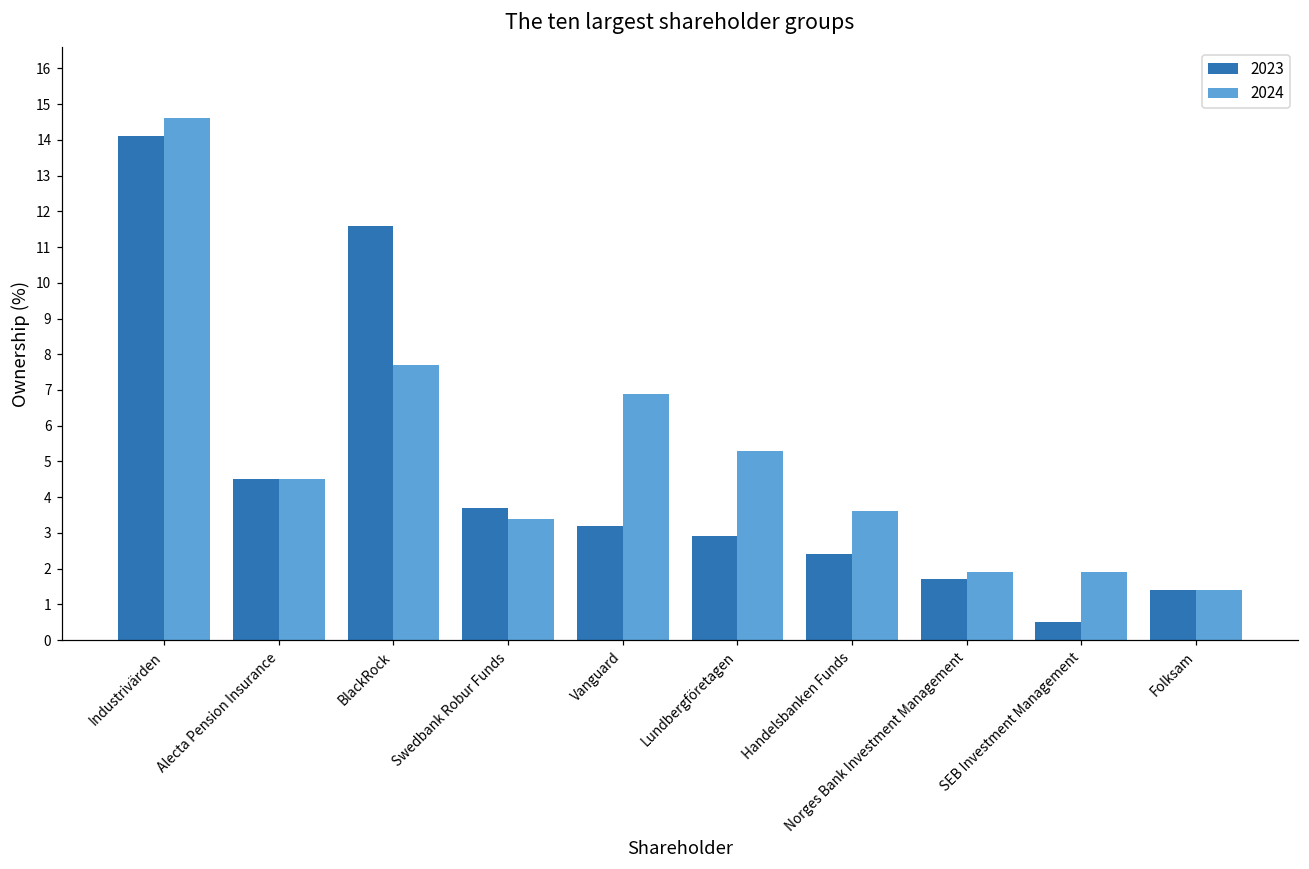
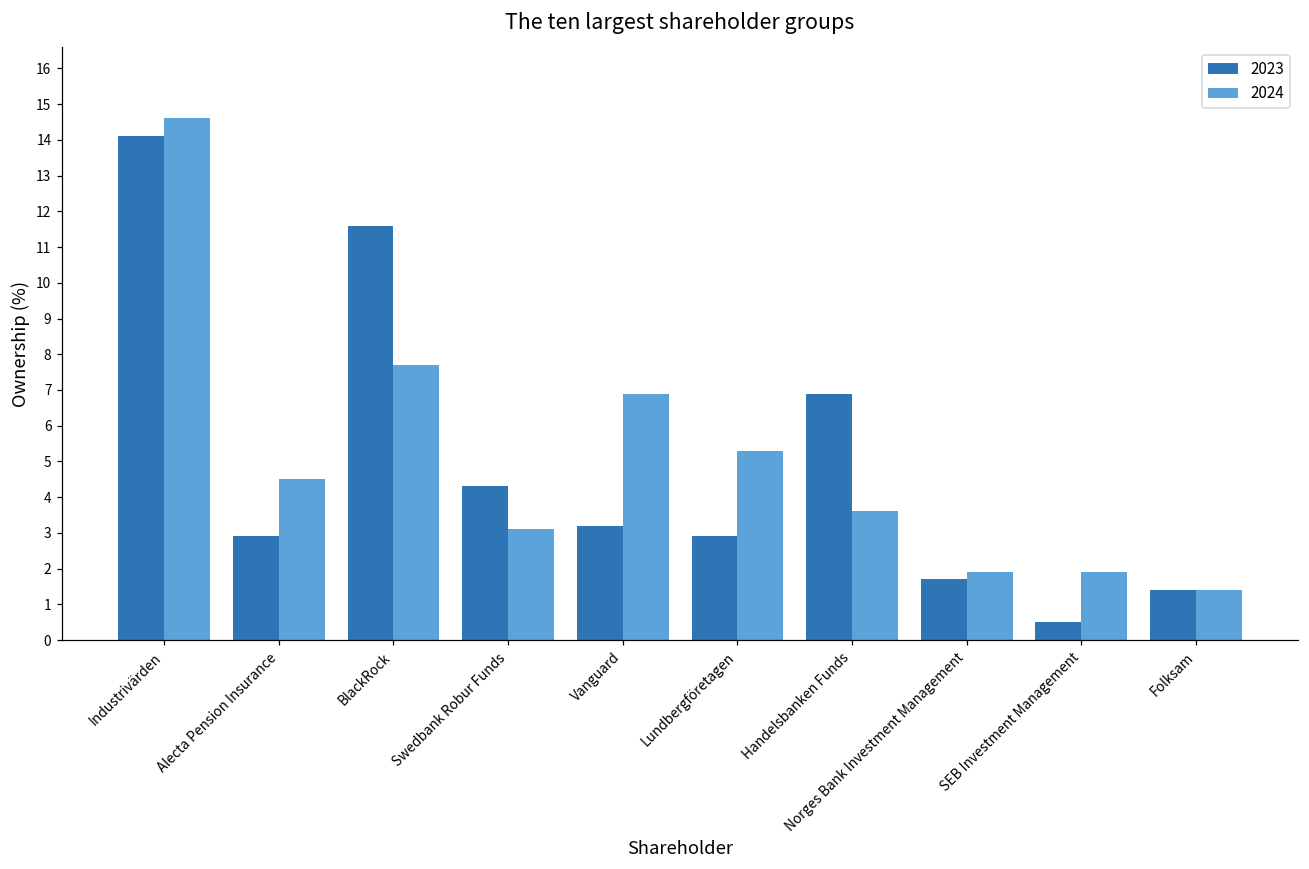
  {
    "2023": {
      "Industrivärden": 14.1,
-     "Alecta Pension Insurance": 4.5,
+     "Alecta Pension Insurance": 2.9,
      "BlackRock": 11.6,
-     "Swedbank Robur Funds": 3.7,
+     "Swedbank Robur Funds": 4.3,
      "Vanguard": 3.2,
      "Lundbergföretagen": 2.9,
-     "Handelsbanken Funds": 2.4,
+     "Handelsbanken Funds": 6.9,
      "Norges Bank Investment Management": 1.7,
      "SEB Investment Management": 0.5,
      "Folksam": 1.4
    },
    "2024": {
      "Industrivärden": 14.6,
      "Alecta Pension Insurance": 4.5,
      "BlackRock": 7.7,
-     "Swedbank Robur Funds": 3.4,
+     "Swedbank Robur Funds": 3.1,
      "Vanguard": 6.9,
      "Lundbergföretagen": 5.3,
      "Handelsbanken Funds": 3.6,
      "Norges Bank Investment Management": 1.9,
      "SEB Investment Management": 1.9,
      "Folksam": 1.4
    }
  }
